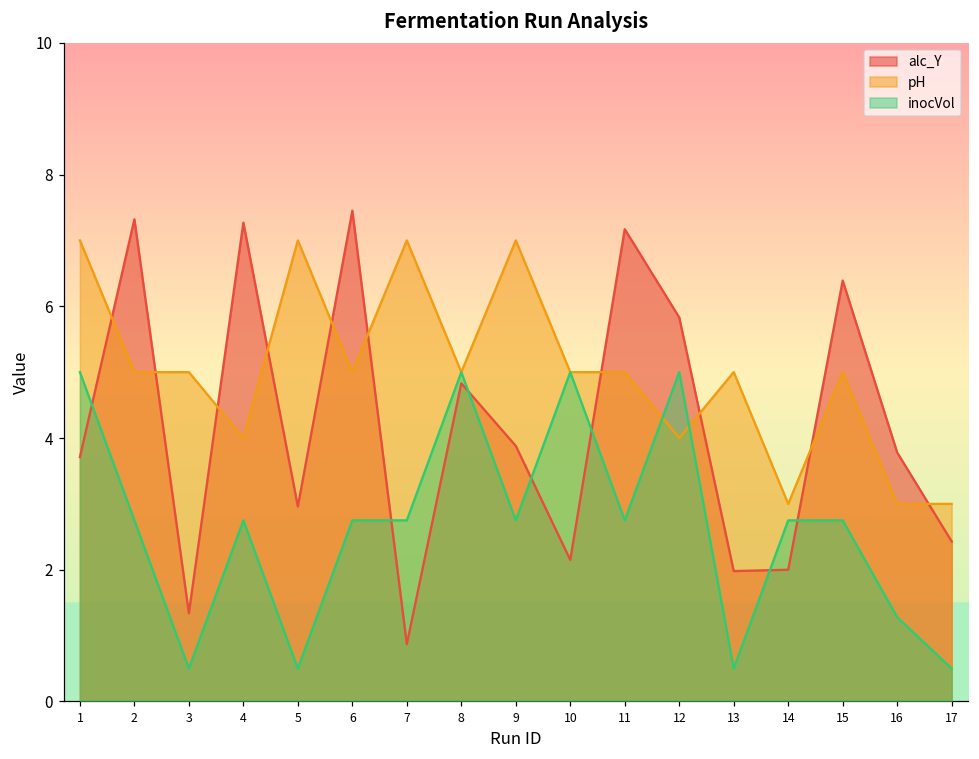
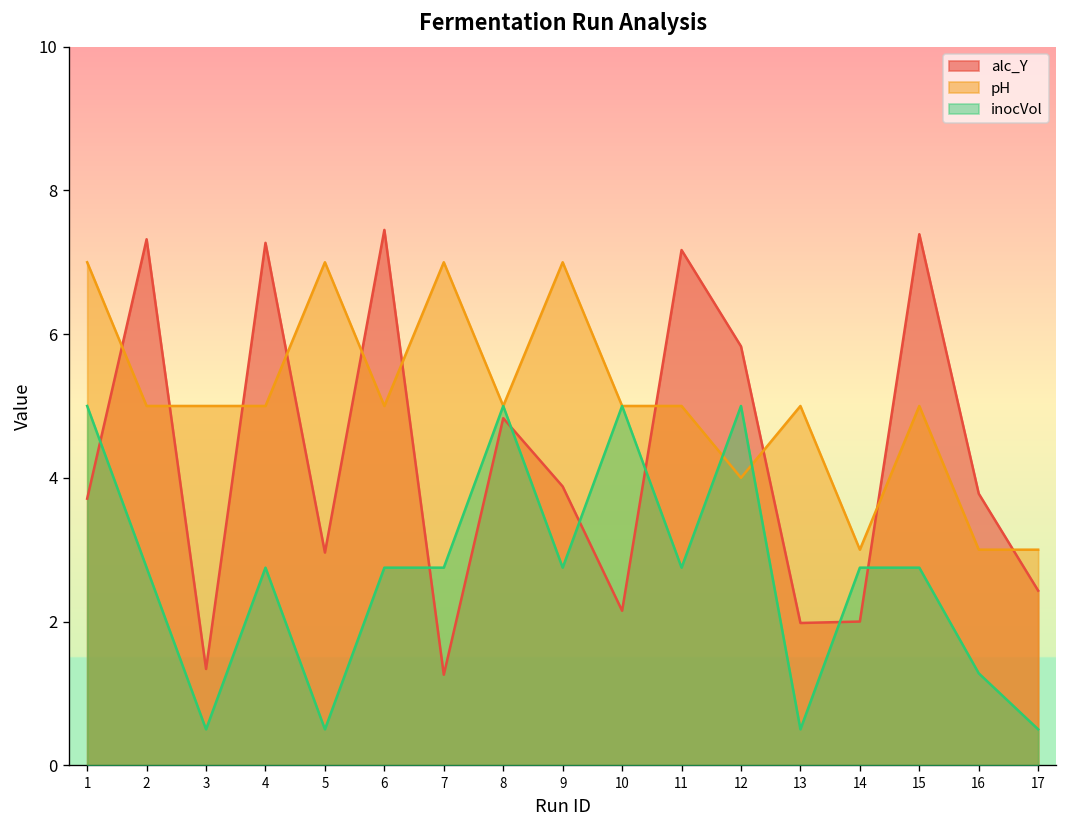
  {
    "alc_Y": {
      "1": 3.7,
      "2": 7.3,
      "3": 1.3,
      "4": 7.3,
      "5": 3.0,
      "6": 7.5,
-     "7": 0.9,
+     "7": 1.3,
      "8": 4.8,
      "9": 3.9,
      "10": 2.2,
      "11": 7.2,
      "12": 5.8,
      "13": 2.0,
      "14": 2.0,
-     "15": 6.4,
+     "15": 7.4,
      "16": 3.8,
      "17": 2.4
    },
    "pH": {
      "1": 7,
      "2": 5,
      "3": 5,
-     "4": 4,
+     "4": 5,
      "5": 7,
      "6": 5,
      "7": 7,
      "9": 7,
      "11": 5,
      "12": 4,
      "13": 5,
      "14": 3,
      "15": 5,
      "16": 3,
      "17": 3
    },
    "inocVol": {
      "1": 5.0,
      "2": 2.8,
      "3": 0.5,
      "4": 2.8,
      "5": 0.5,
      "6": 2.8,
      "7": 2.8,
      "9": 2.8,
      "11": 2.8,
      "12": 5.0,
      "13": 0.5,
      "14": 2.8,
      "15": 2.8,
      "16": 1.3,
      "17": 0.5
    }
  }
